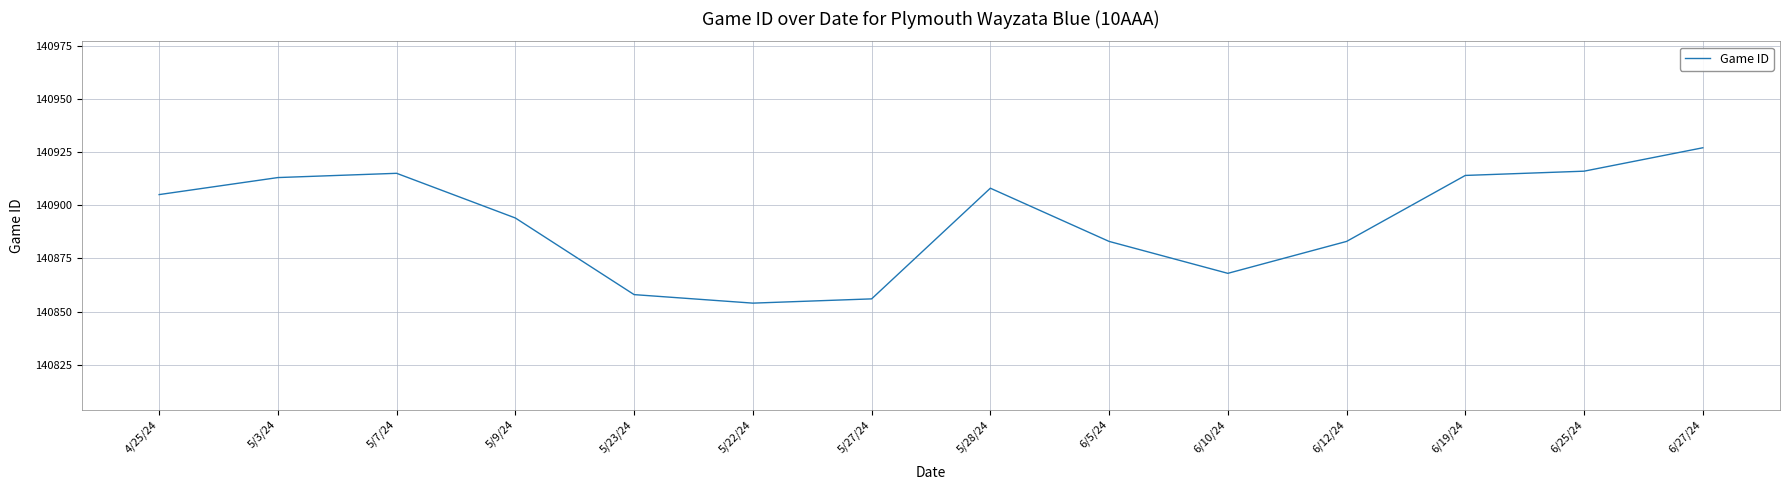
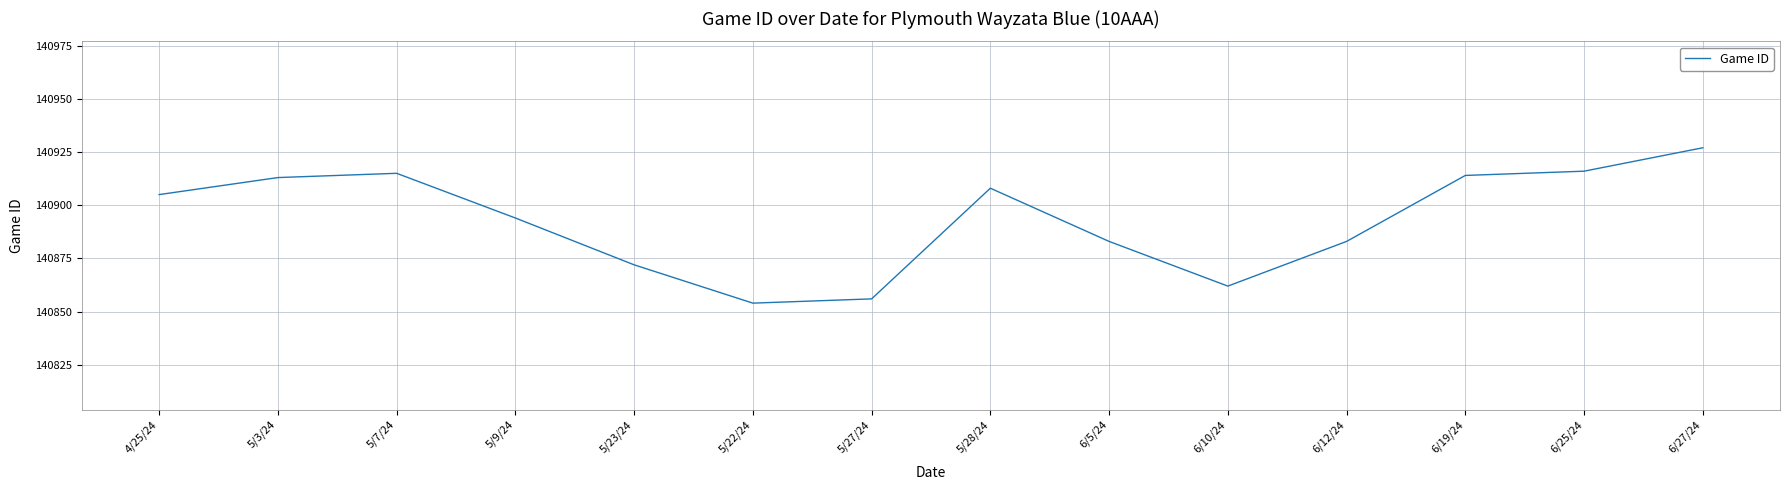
  {
    "4/25/24": 140905,
    "5/3/24": 140913,
    "5/7/24": 140915,
    "5/9/24": 140894,
-   "5/23/24": 140858,
+   "5/23/24": 140872,
    "5/22/24": 140854,
    "5/27/24": 140856,
    "5/28/24": 140908,
    "6/5/24": 140883,
-   "6/10/24": 140868,
+   "6/10/24": 140862,
    "6/12/24": 140883,
    "6/19/24": 140914,
    "6/25/24": 140916,
    "6/27/24": 140927
  }
